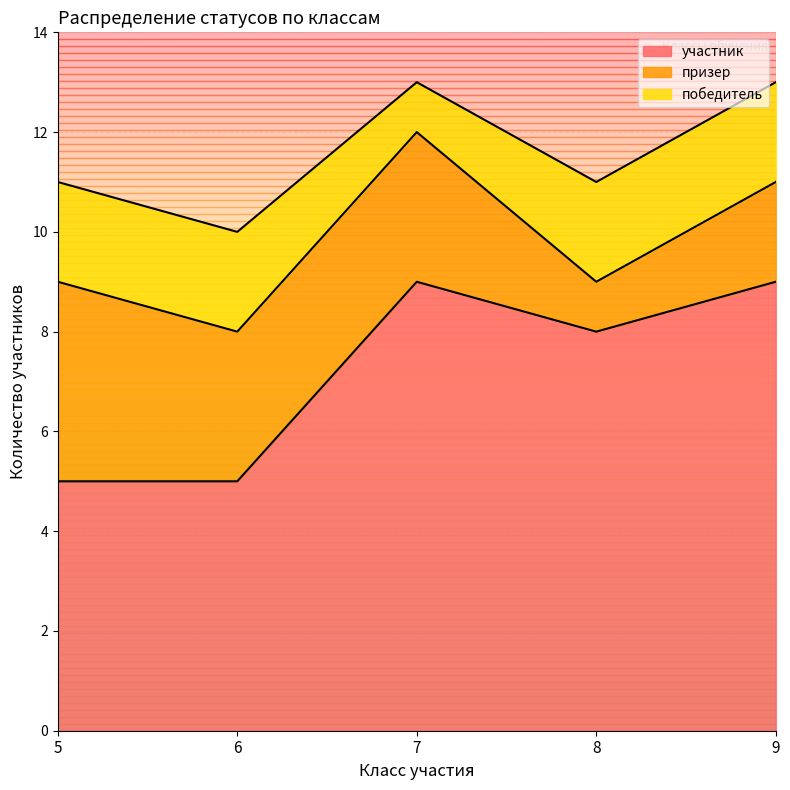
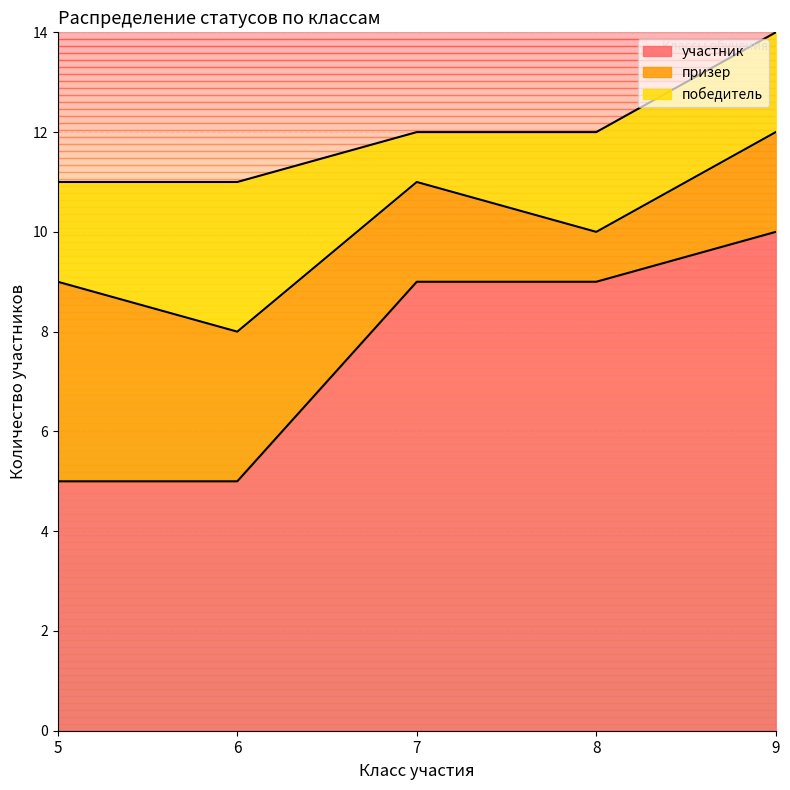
  {
    "участник": {
      "5": 5,
      "6": 5,
      "7": 9,
-     "8": 8,
-     "9": 9
+     "8": 9,
+     "9": 10
    },
    "призер": {
      "5": 4,
      "6": 3,
-     "7": 3,
+     "7": 2,
      "8": 1,
      "9": 2
    },
    "победитель": {
      "5": 2,
-     "6": 2,
+     "6": 3,
      "7": 1,
      "8": 2,
      "9": 2
    }
  }
